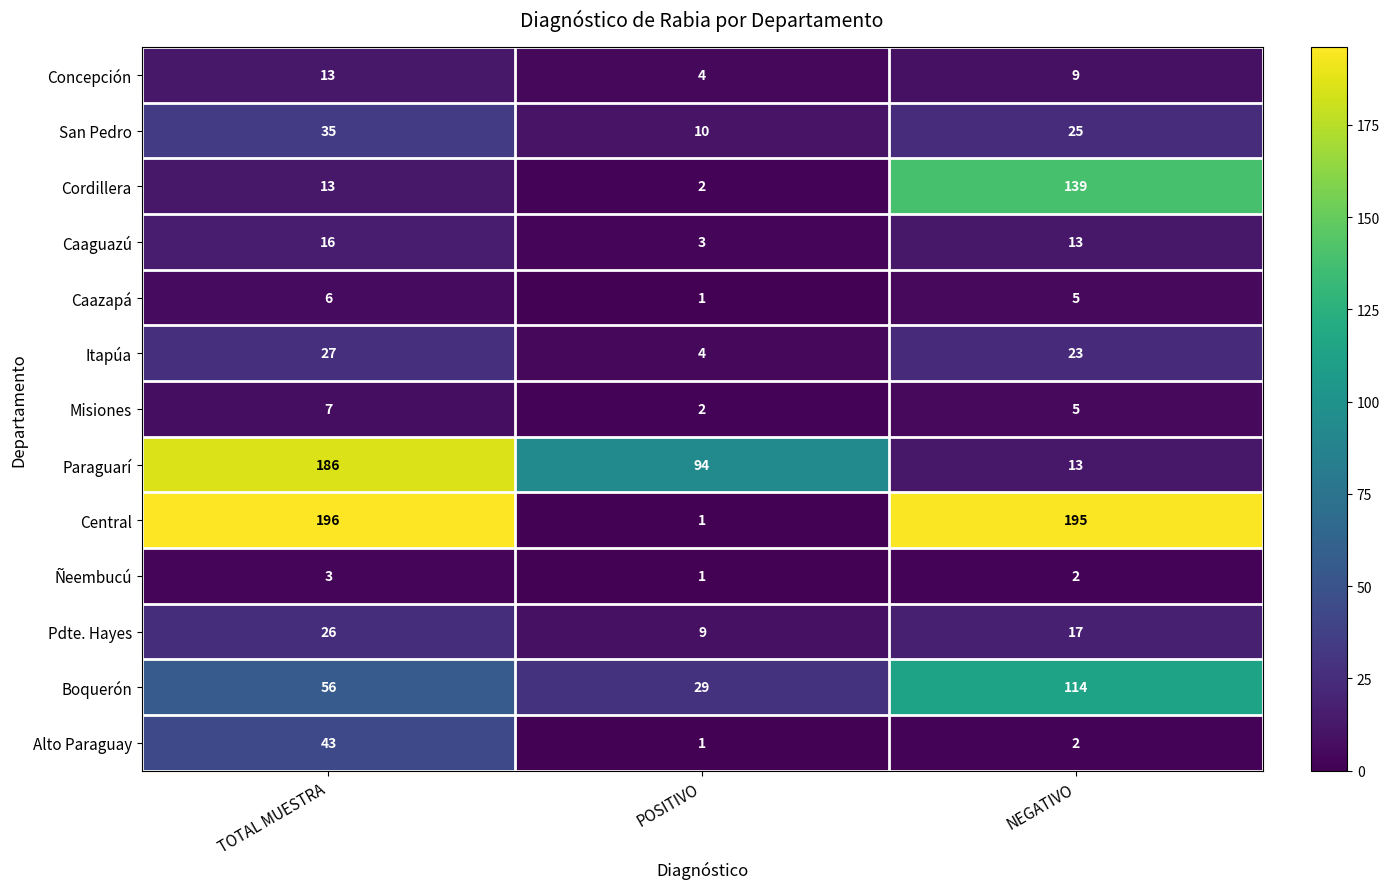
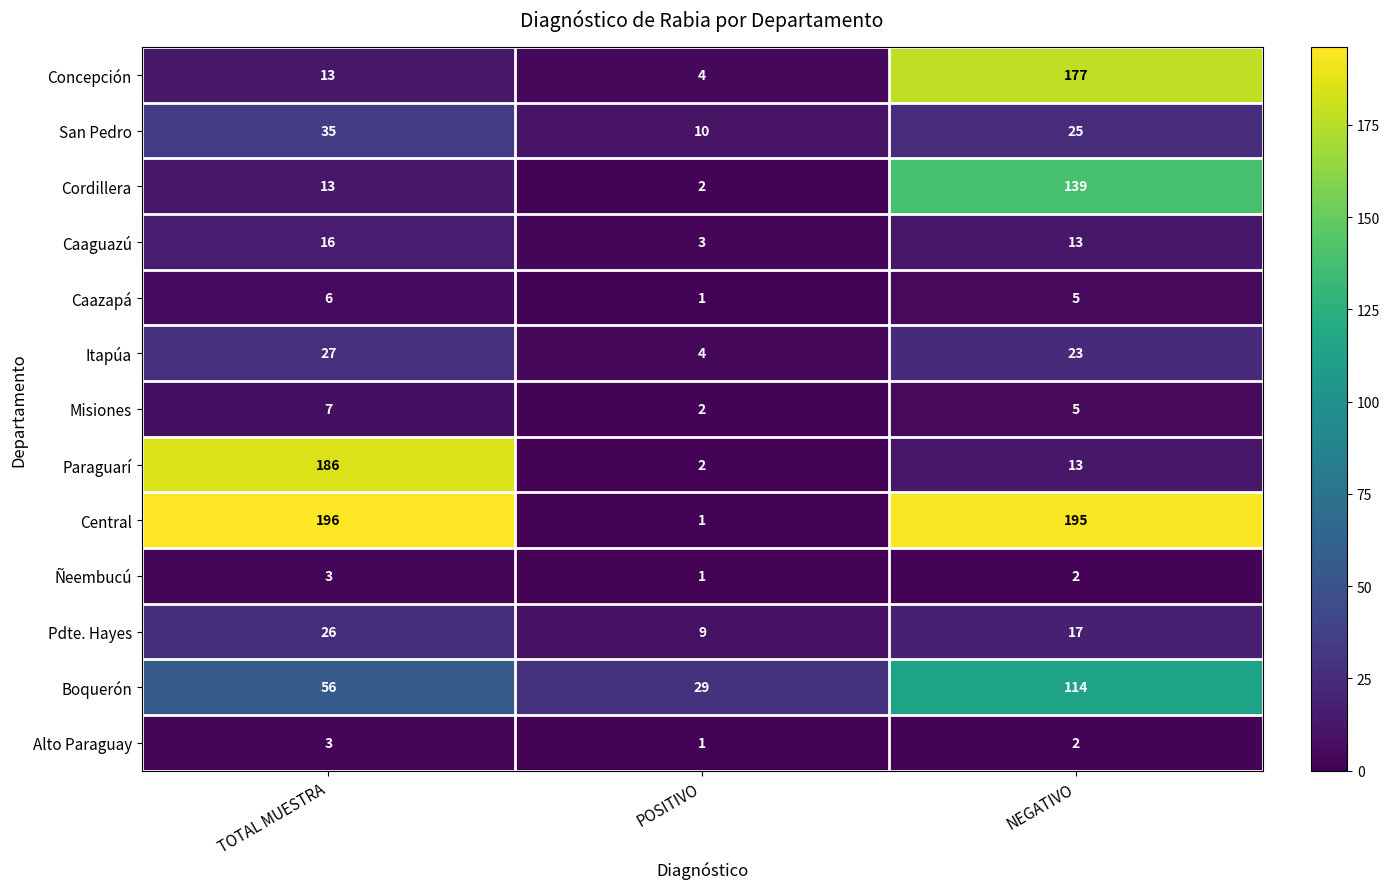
  {
    "Concepción": {
      "TOTAL MUESTRA": 13,
      "POSITIVO": 4,
-     "NEGATIVO": 9
+     "NEGATIVO": 177
    },
    "San Pedro": {
      "TOTAL MUESTRA": 35,
      "POSITIVO": 10,
      "NEGATIVO": 25
    },
    "Cordillera": {
      "TOTAL MUESTRA": 13,
      "POSITIVO": 2,
      "NEGATIVO": 139
    },
    "Caaguazú": {
      "TOTAL MUESTRA": 16,
      "POSITIVO": 3,
      "NEGATIVO": 13
    },
    "Caazapá": {
      "TOTAL MUESTRA": 6,
      "POSITIVO": 1,
      "NEGATIVO": 5
    },
    "Itapúa": {
      "TOTAL MUESTRA": 27,
      "POSITIVO": 4,
      "NEGATIVO": 23
    },
    "Misiones": {
      "TOTAL MUESTRA": 7,
      "POSITIVO": 2,
      "NEGATIVO": 5
    },
    "Paraguarí": {
      "TOTAL MUESTRA": 186,
-     "POSITIVO": 94,
+     "POSITIVO": 2,
      "NEGATIVO": 13
    },
    "Central": {
      "TOTAL MUESTRA": 196,
      "POSITIVO": 1,
      "NEGATIVO": 195
    },
    "Ñeembucú": {
      "TOTAL MUESTRA": 3,
      "POSITIVO": 1,
      "NEGATIVO": 2
    },
    "Pdte. Hayes": {
      "TOTAL MUESTRA": 26,
      "POSITIVO": 9,
      "NEGATIVO": 17
    },
    "Boquerón": {
      "TOTAL MUESTRA": 56,
      "POSITIVO": 29,
      "NEGATIVO": 114
    },
    "Alto Paraguay": {
-     "TOTAL MUESTRA": 43,
+     "TOTAL MUESTRA": 3,
      "POSITIVO": 1,
      "NEGATIVO": 2
    }
  }
